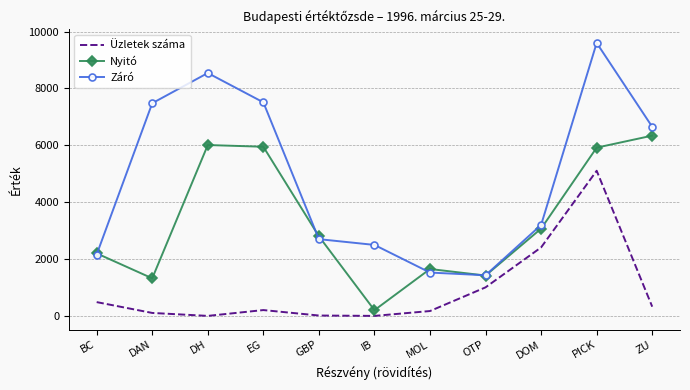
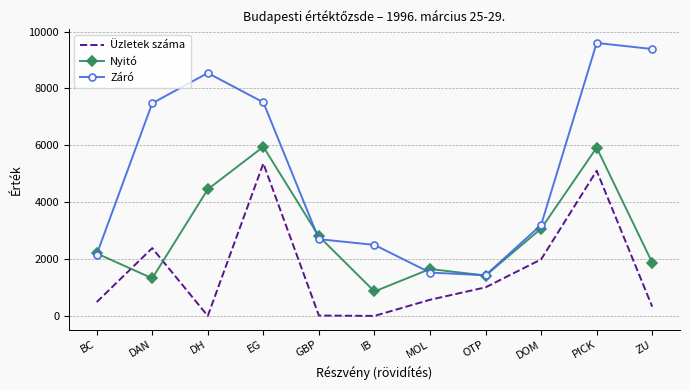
  {
    "Üzletek száma": {
      "BC": 500,
-     "DAN": 100,
+     "DAN": 2400,
      "DH": 0,
-     "EG": 200,
+     "EG": 5400,
      "GBP": 0,
      "IB": 0,
-     "MOL": 200,
+     "MOL": 600,
      "OTP": 1000,
-     "DOM": 2400,
+     "DOM": 2000,
      "PICK": 5100,
      "ZU": 300
    },
    "Nyitó": {
      "DAN": 1300,
-     "DH": 6000,
+     "DH": 4500,
      "EG": 5900,
      "GBP": 2800,
-     "IB": 200,
+     "IB": 900,
      "MOL": 1700,
      "DOM": 3100,
      "PICK": 5900,
-     "ZU": 6300
+     "ZU": 1900
    },
    "Záró": {
      "DAN": 7500,
      "DH": 8500,
      "EG": 7500,
      "GBP": 2700,
      "IB": 2500,
      "MOL": 1500,
      "DOM": 3200,
      "PICK": 9600,
-     "ZU": 6700
+     "ZU": 9400
    }
  }
